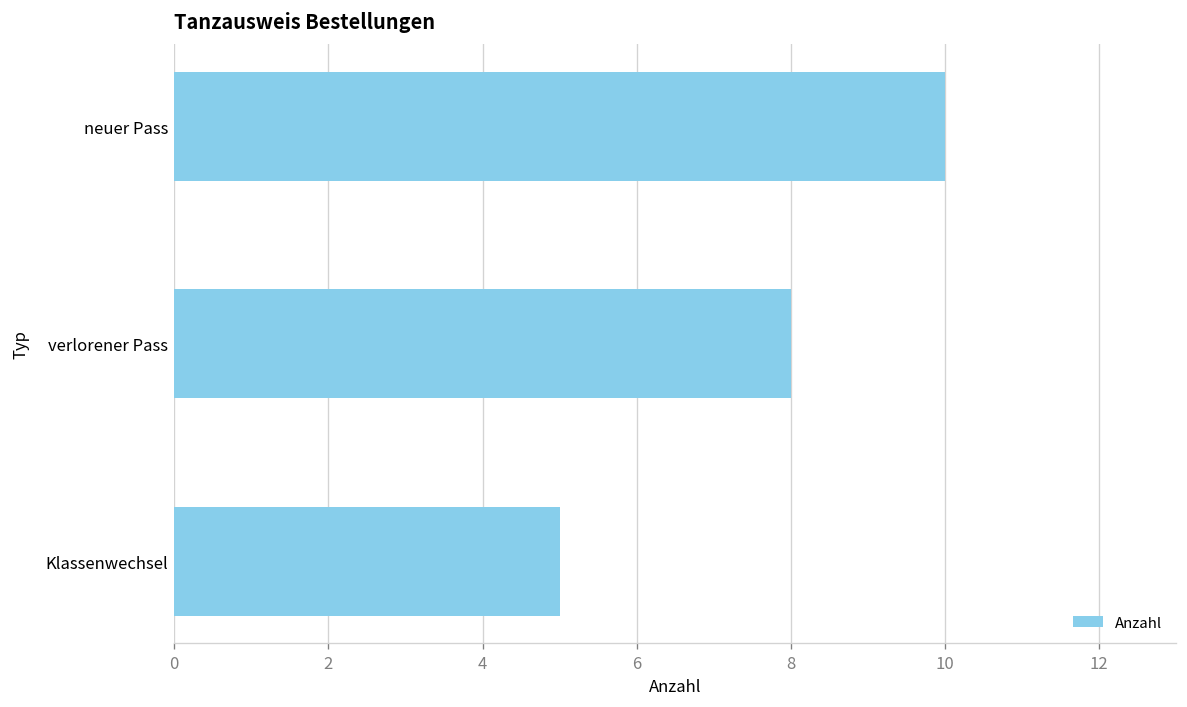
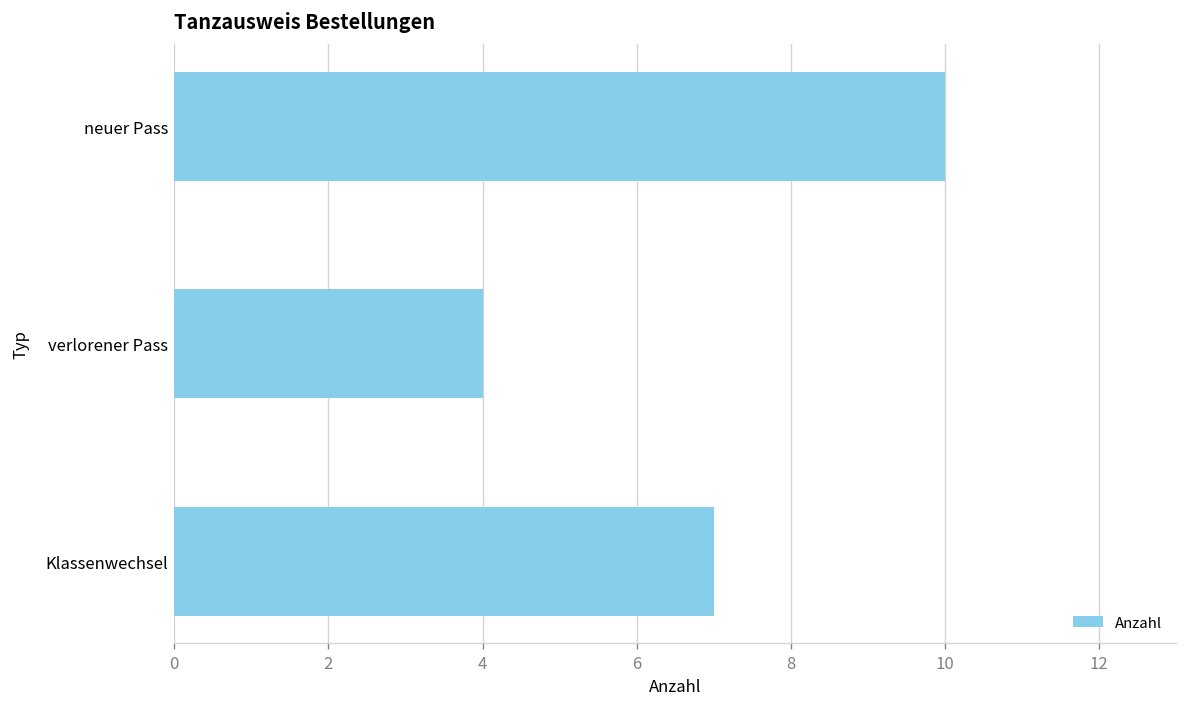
  {
    "neuer Pass": 10,
-   "verlorener Pass": 8,
-   "Klassenwechsel": 5
+   "verlorener Pass": 4,
+   "Klassenwechsel": 7
  }
